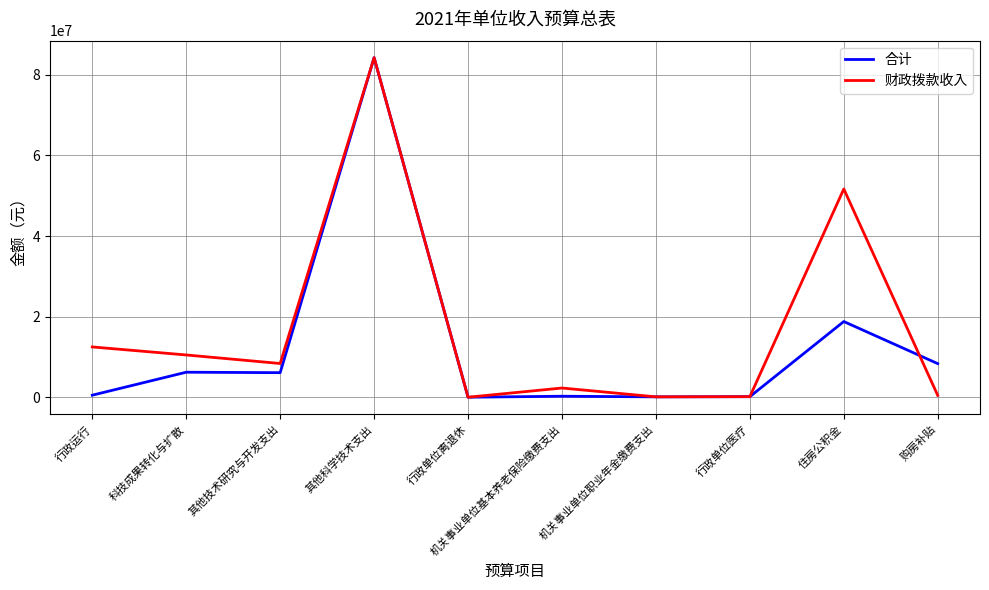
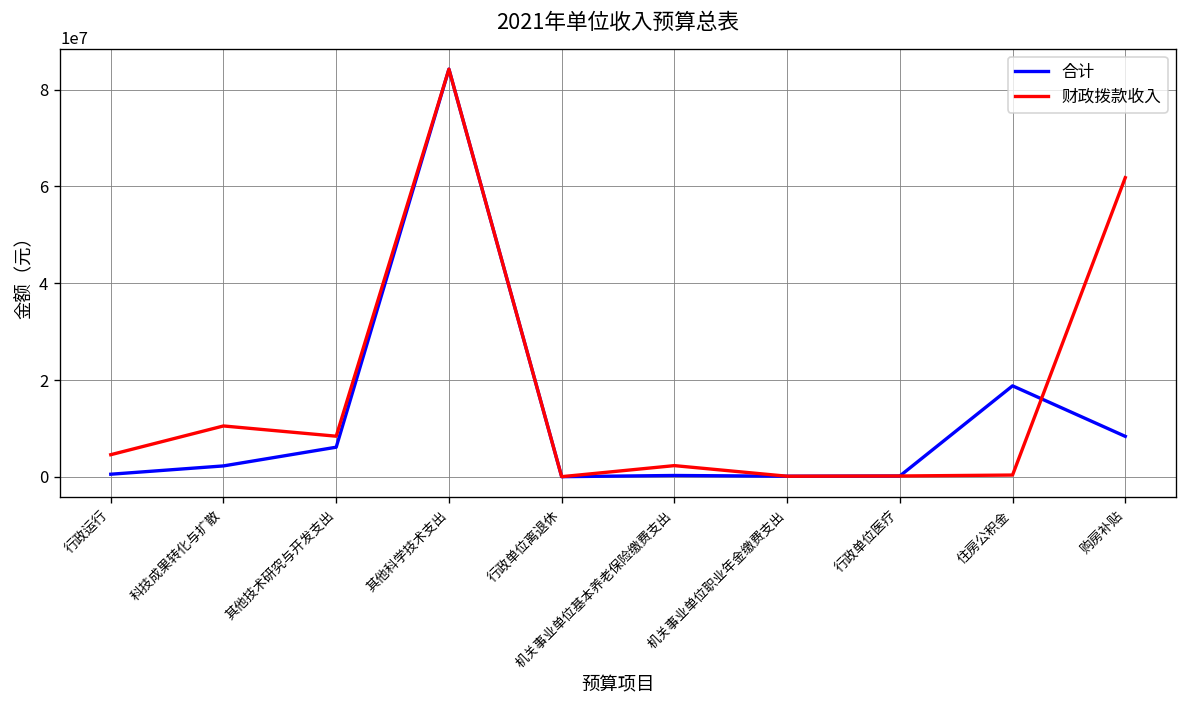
  {
    "合计": {
      "行政运行": 1000000,
-     "科技成果转化与扩散": 6000000,
+     "科技成果转化与扩散": 2000000,
      "其他技术研究与开发支出": 6000000,
      "机关事业单位基本养老保险缴费支出": 0,
      "住房公积金": 19000000,
      "购房补贴": 8000000
    },
    "财政拨款收入": {
-     "行政运行": 13000000,
+     "行政运行": 5000000,
      "科技成果转化与扩散": 11000000,
      "其他技术研究与开发支出": 8000000,
      "机关事业单位基本养老保险缴费支出": 2000000,
-     "住房公积金": 52000000,
-     "购房补贴": 1000000
+     "住房公积金": 0,
+     "购房补贴": 62000000
    }
  }
